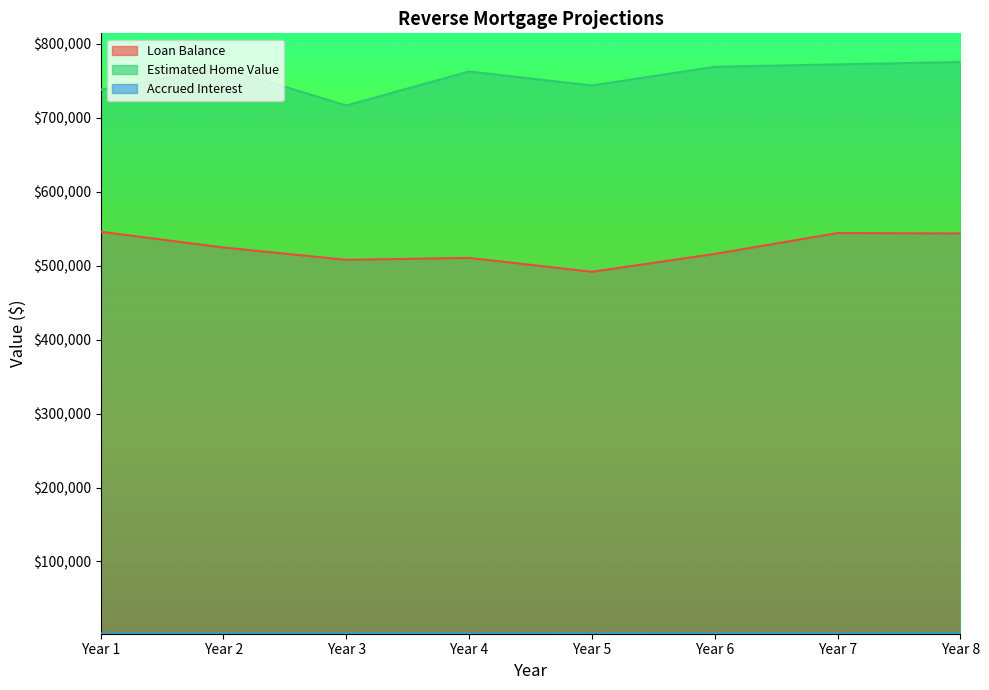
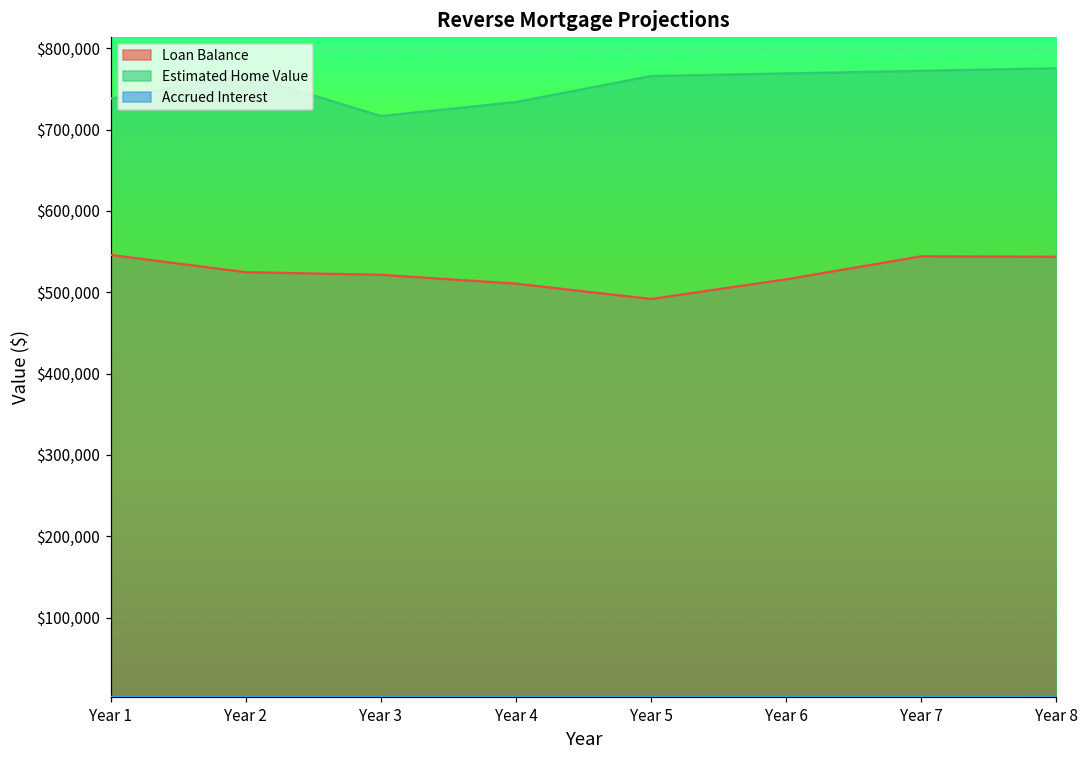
  {
    "Loan Balance": {
      "Year 1": "$550,000",
      "Year 2": "$520,000",
-     "Year 3": "$510,000",
+     "Year 3": "$520,000",
      "Year 4": "$510,000",
      "Year 5": "$490,000",
      "Year 6": "$520,000",
      "Year 7": "$540,000",
      "Year 8": "$540,000"
    },
    "Estimated Home Value": {
      "Year 1": "$740,000",
      "Year 3": "$720,000",
-     "Year 4": "$760,000",
-     "Year 5": "$740,000",
+     "Year 4": "$730,000",
+     "Year 5": "$770,000",
      "Year 6": "$770,000",
      "Year 7": "$770,000",
      "Year 8": "$780,000"
    },
    "Accrued Interest": {
      "Year 1": "$0",
      "Year 2": "$0",
      "Year 3": "$0",
      "Year 4": "$0",
      "Year 5": "$0",
      "Year 6": "$0",
      "Year 7": "$0",
      "Year 8": "$0"
    }
  }
